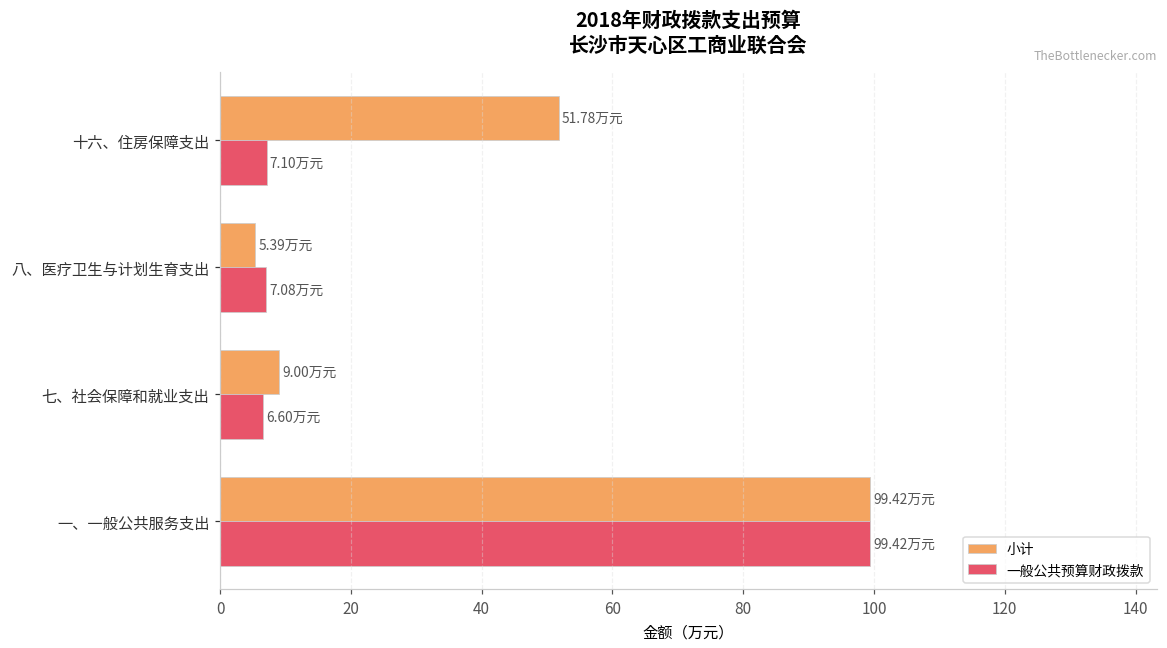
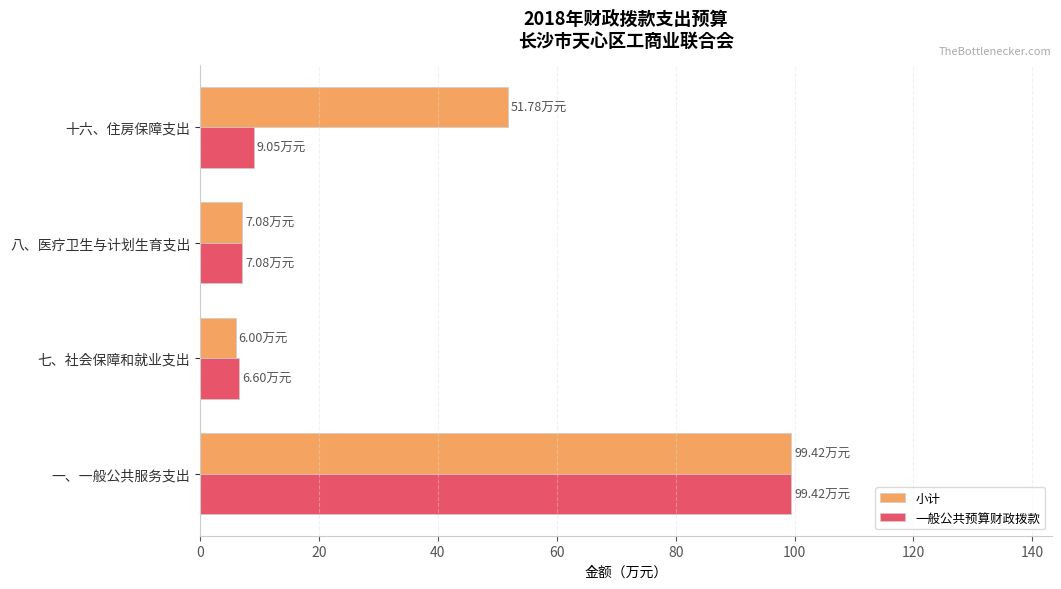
  {
    "小计": {
      "十六、住房保障支出": 51.78,
-     "八、医疗卫生与计划生育支出": 5.39,
-     "七、社会保障和就业支出": 9.00,
+     "八、医疗卫生与计划生育支出": 7.08,
+     "七、社会保障和就业支出": 6.00,
      "一、一般公共服务支出": 99.42
    },
    "一般公共预算财政拨款": {
-     "十六、住房保障支出": 7.10,
+     "十六、住房保障支出": 9.05,
      "八、医疗卫生与计划生育支出": 7.08,
      "七、社会保障和就业支出": 6.60,
      "一、一般公共服务支出": 99.42
    }
  }
